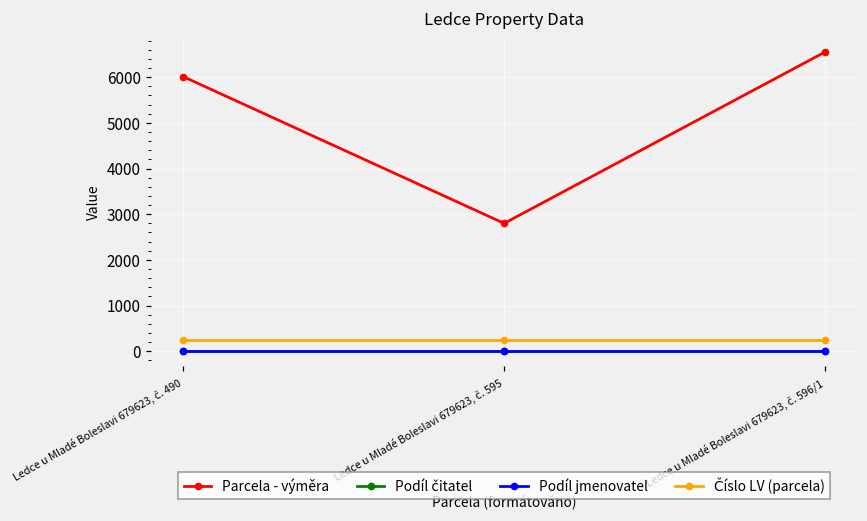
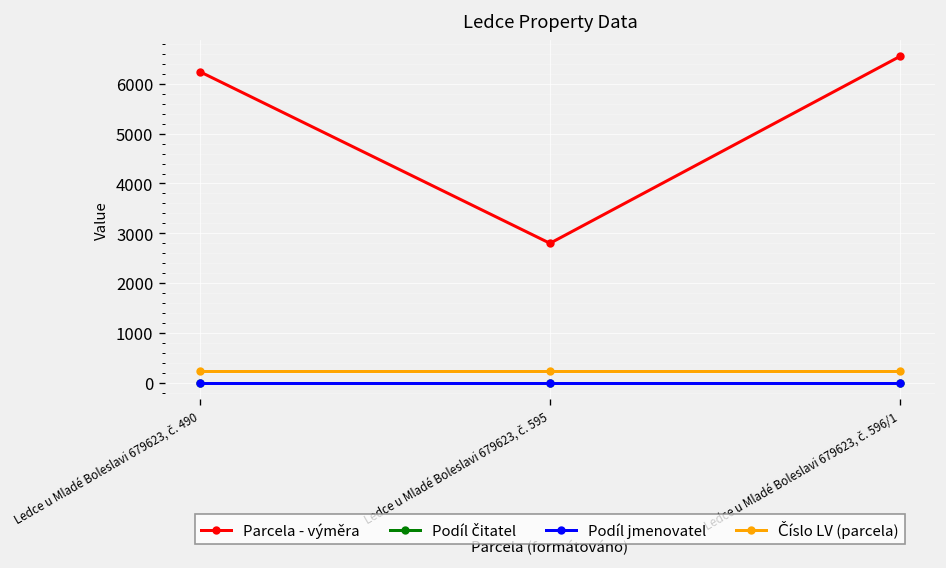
  {
    "Parcela - výměra": {
-     "Ledce u Mladé Boleslavi 679623, č. 490": 6000,
+     "Ledce u Mladé Boleslavi 679623, č. 490": 6200,
      "Ledce u Mladé Boleslavi 679623, č. 595": 2800,
      "Ledce u Mladé Boleslavi 679623, č. 596/1": 6500
    },
    "Podíl jmenovatel": {
      "Ledce u Mladé Boleslavi 679623, č. 490": 0,
      "Ledce u Mladé Boleslavi 679623, č. 595": 0,
      "Ledce u Mladé Boleslavi 679623, č. 596/1": 0
    },
    "Číslo LV (parcela)": {
      "Ledce u Mladé Boleslavi 679623, č. 490": 200,
      "Ledce u Mladé Boleslavi 679623, č. 595": 200,
      "Ledce u Mladé Boleslavi 679623, č. 596/1": 200
    }
  }
